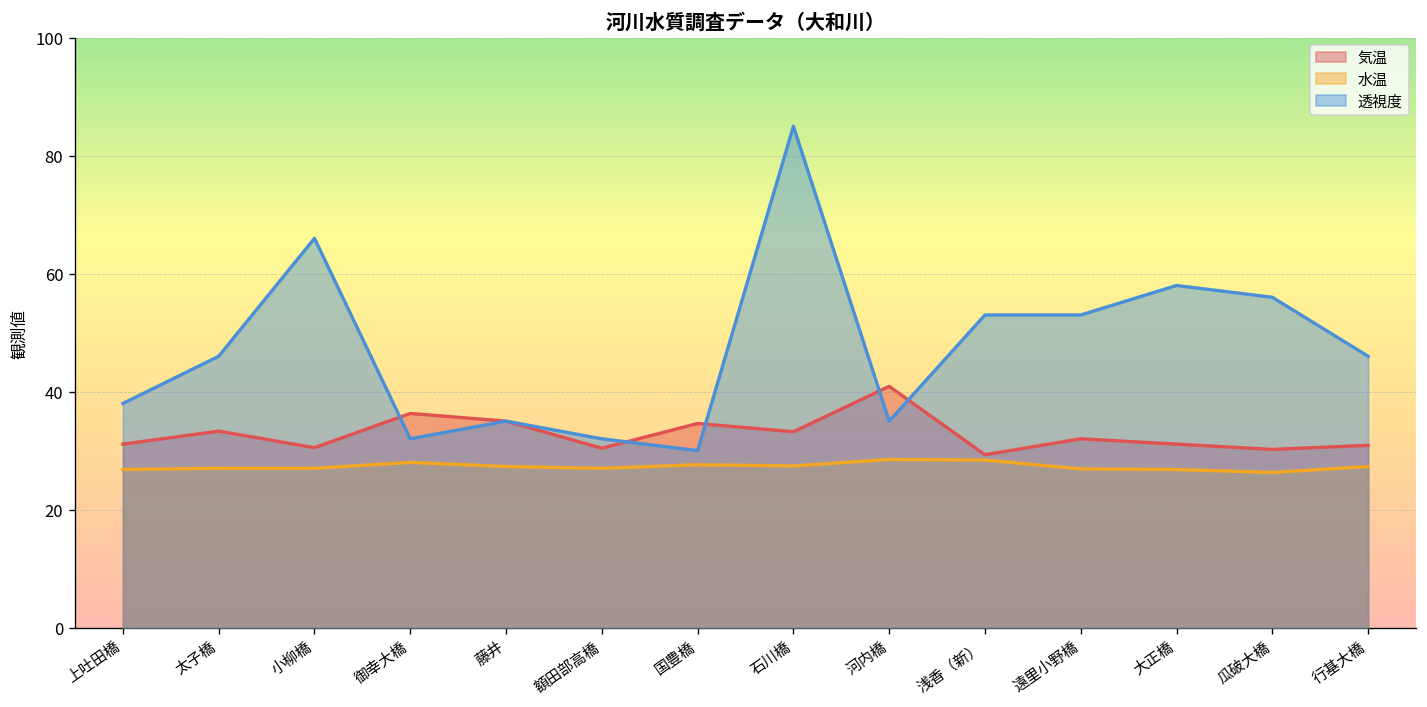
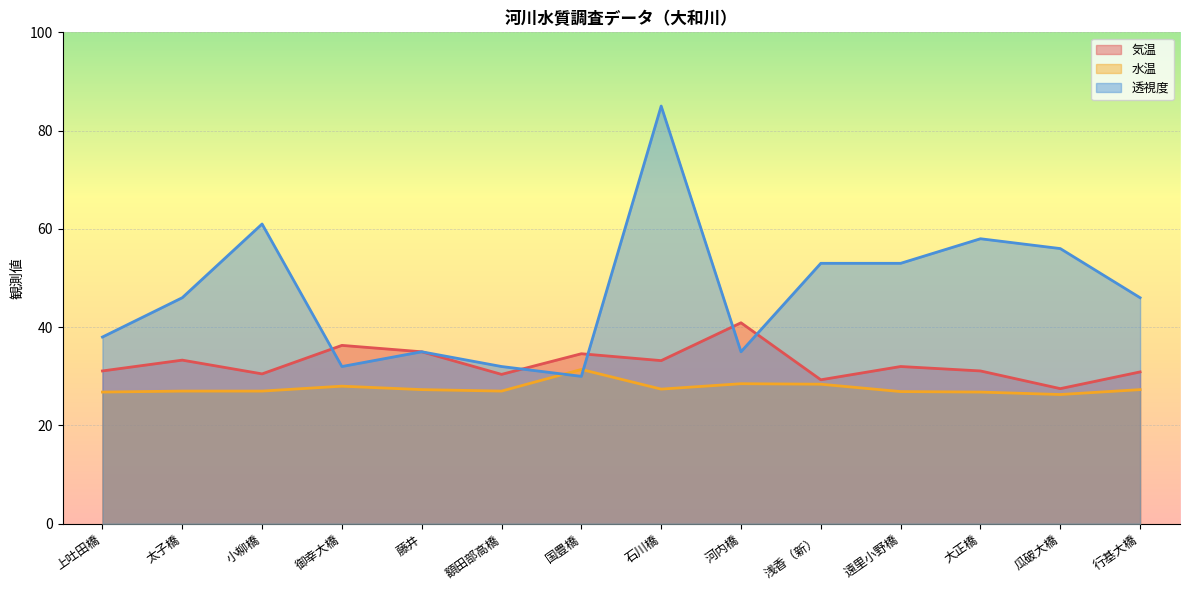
  {
    "気温": {
      "上吐田橋": 31,
      "太子橋": 33,
      "小柳橋": 31,
      "御幸大橋": 36,
      "額田部高橋": 30,
      "国豊橋": 35,
      "石川橋": 33,
      "河内橋": 41,
      "浅香（新）": 29,
      "遠里小野橋": 32,
      "大正橋": 31,
-     "瓜破大橋": 30,
+     "瓜破大橋": 28,
      "行基大橋": 31
    },
    "水温": {
      "上吐田橋": 27,
      "太子橋": 27,
      "小柳橋": 27,
      "御幸大橋": 28,
      "藤井": 27,
      "額田部高橋": 27,
-     "国豊橋": 28,
+     "国豊橋": 31,
      "石川橋": 27,
      "河内橋": 29,
      "浅香（新）": 28,
      "遠里小野橋": 27,
      "大正橋": 27,
      "瓜破大橋": 26,
      "行基大橋": 27
    },
    "透視度": {
      "上吐田橋": 38,
      "太子橋": 46,
-     "小柳橋": 66,
+     "小柳橋": 61,
      "御幸大橋": 32,
      "額田部高橋": 32,
      "国豊橋": 30,
      "石川橋": 85,
      "河内橋": 35,
      "浅香（新）": 53,
      "遠里小野橋": 53,
      "大正橋": 58,
      "瓜破大橋": 56,
      "行基大橋": 46
    }
  }
